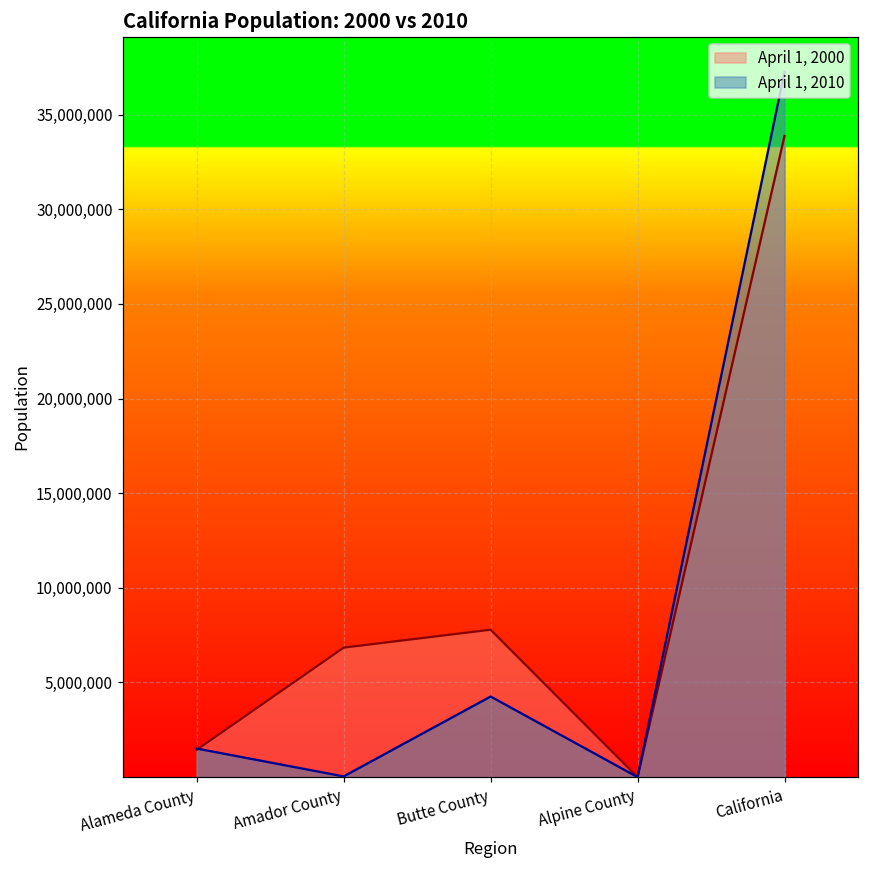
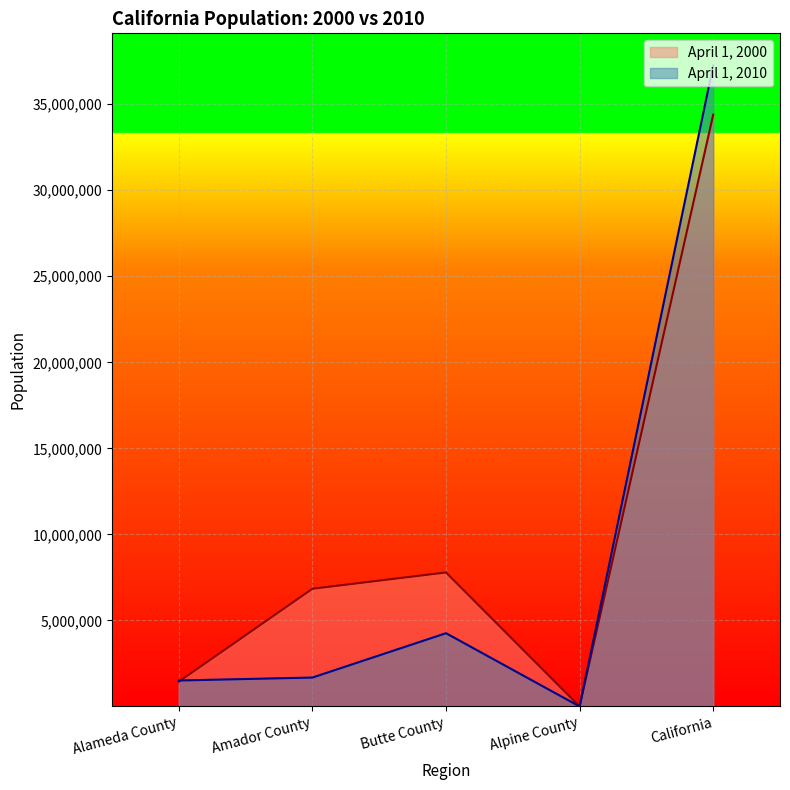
  {
    "April 1, 2000": {
      "Amador County": "6,800,000",
      "Butte County": "7,800,000",
-     "California": "33,900,000"
+     "California": "34,400,000"
    },
    "April 1, 2010": {
-     "Amador County": "0",
+     "Amador County": "1,700,000",
      "Butte County": "4,300,000"
    }
  }
